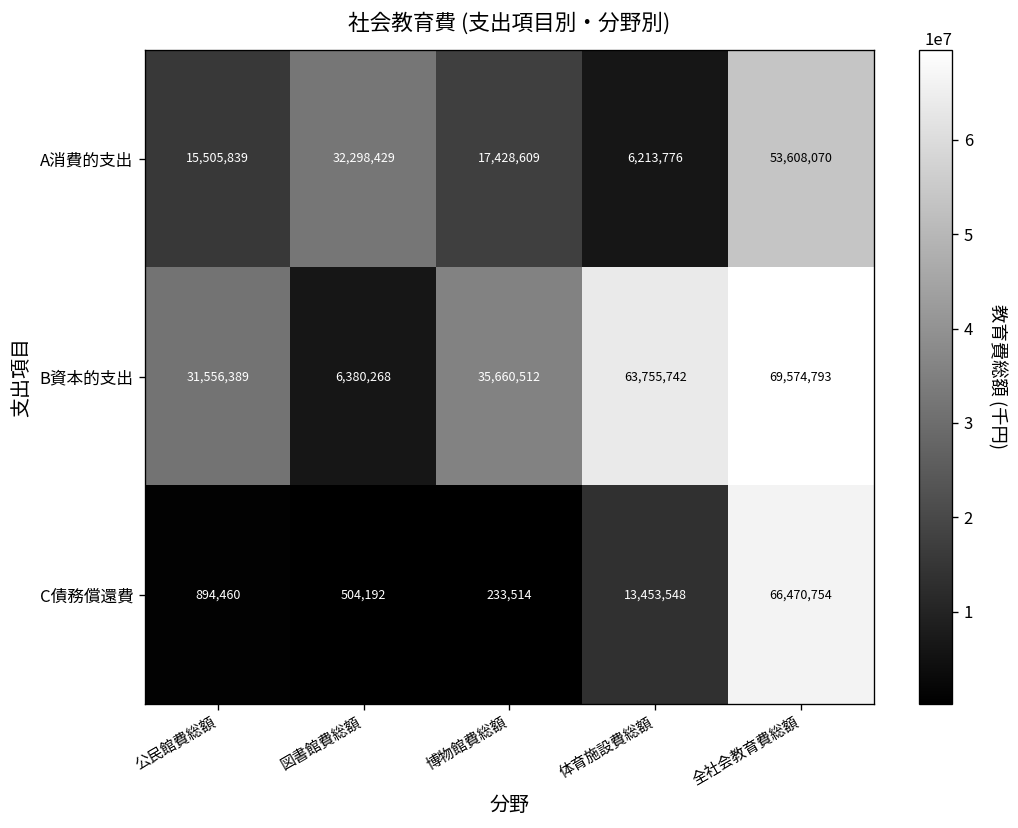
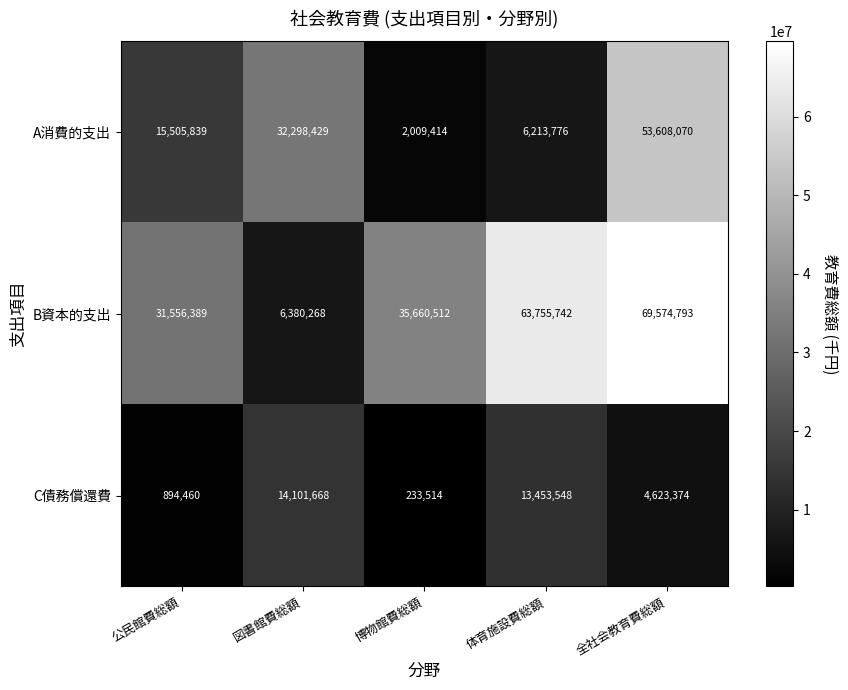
  {
    "A消費的支出": {
      "公民館費総額": "15,505,839",
      "図書館費総額": "32,298,429",
-     "博物館費総額": "17,428,609",
+     "博物館費総額": "2,009,414",
      "体育施設費総額": "6,213,776",
      "全社会教育費総額": "53,608,070"
    },
    "B資本的支出": {
      "公民館費総額": "31,556,389",
      "図書館費総額": "6,380,268",
      "博物館費総額": "35,660,512",
      "体育施設費総額": "63,755,742",
      "全社会教育費総額": "69,574,793"
    },
    "C債務償還費": {
      "公民館費総額": "894,460",
-     "図書館費総額": "504,192",
+     "図書館費総額": "14,101,668",
      "博物館費総額": "233,514",
      "体育施設費総額": "13,453,548",
-     "全社会教育費総額": "66,470,754"
+     "全社会教育費総額": "4,623,374"
    }
  }
